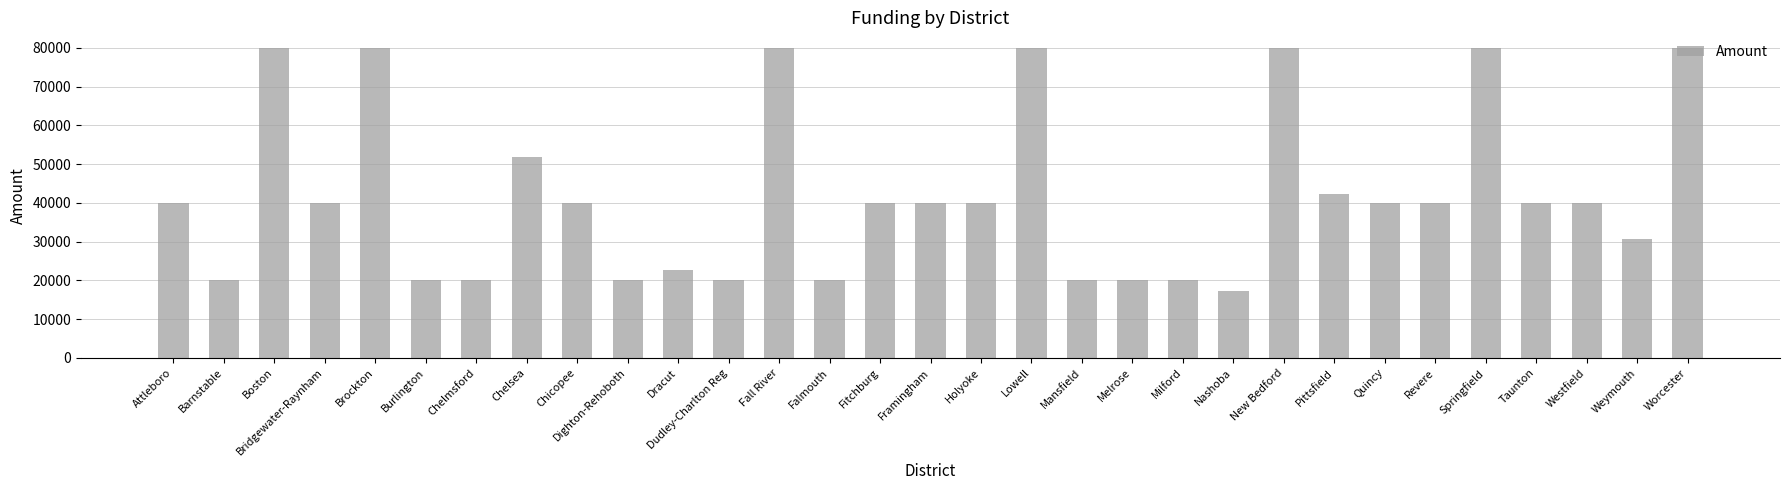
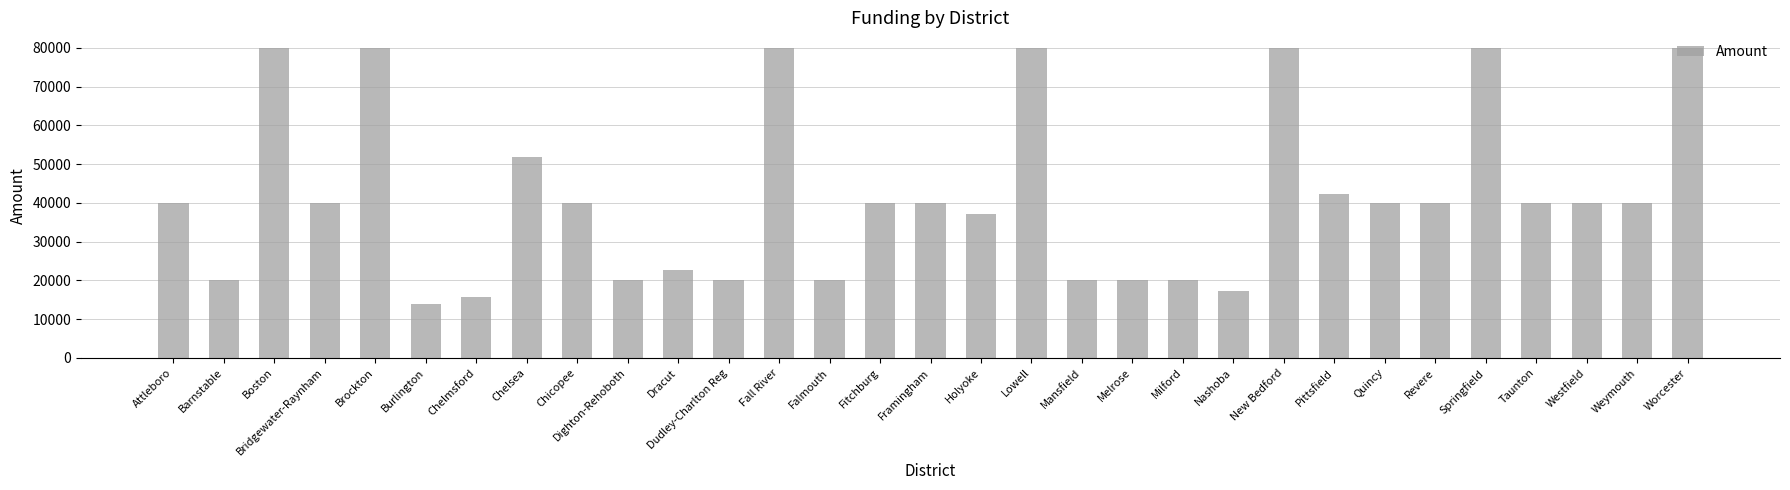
  {
    "Attleboro": 40000,
    "Barnstable": 20000,
    "Boston": 80000,
    "Bridgewater-Raynham": 40000,
    "Brockton": 80000,
-   "Burlington": 20000,
-   "Chelmsford": 20000,
+   "Burlington": 14000,
+   "Chelmsford": 16000,
    "Chelsea": 52000,
    "Chicopee": 40000,
    "Dighton-Rehoboth": 20000,
    "Dracut": 23000,
    "Dudley-Charlton Reg": 20000,
    "Fall River": 80000,
    "Falmouth": 20000,
    "Fitchburg": 40000,
    "Framingham": 40000,
-   "Holyoke": 40000,
+   "Holyoke": 37000,
    "Lowell": 80000,
    "Mansfield": 20000,
    "Melrose": 20000,
    "Milford": 20000,
    "Nashoba": 17000,
    "New Bedford": 80000,
    "Pittsfield": 42000,
    "Quincy": 40000,
    "Revere": 40000,
    "Springfield": 80000,
    "Taunton": 40000,
    "Westfield": 40000,
-   "Weymouth": 31000,
+   "Weymouth": 40000,
    "Worcester": 80000
  }
